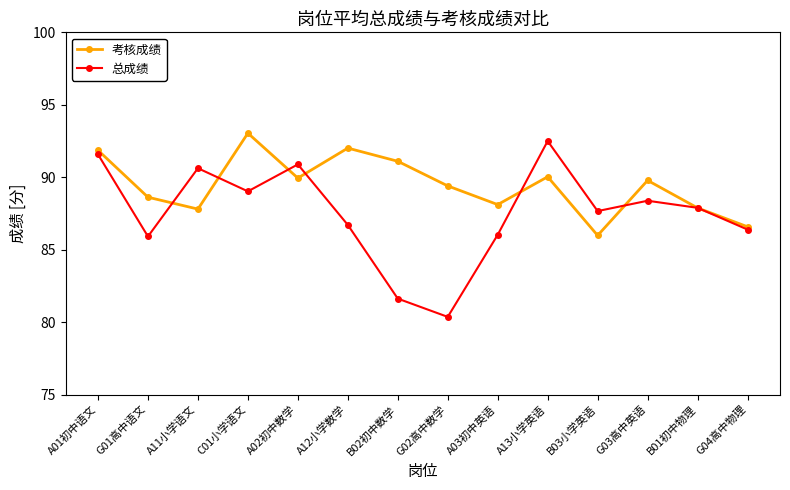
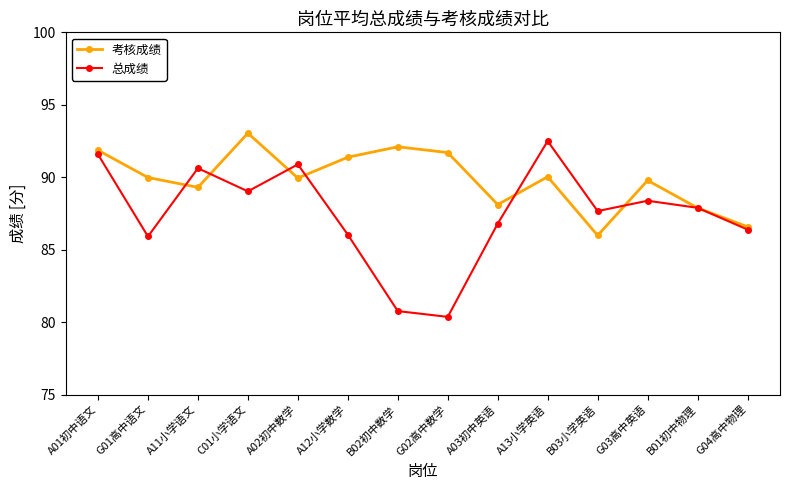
  {
    "考核成绩": {
      "A01初中语文": 91.9,
-     "G01高中语文": 88.6,
-     "A11小学语文": 87.8,
+     "G01高中语文": 90.0,
+     "A11小学语文": 89.3,
      "C01小学语文": 93.0,
      "A02初中数学": 89.9,
-     "A12小学数学": 92.0,
-     "B02初中数学": 91.1,
-     "G02高中数学": 89.4,
+     "A12小学数学": 91.4,
+     "B02初中数学": 92.1,
+     "G02高中数学": 91.7,
      "A03初中英语": 88.1,
      "A13小学英语": 90.0,
      "B03小学英语": 86.0,
      "G03高中英语": 89.8,
      "G04高中物理": 86.6
    },
    "总成绩": {
      "A01初中语文": 91.6,
      "G01高中语文": 85.9,
      "A11小学语文": 90.6,
      "C01小学语文": 89.0,
      "A02初中数学": 90.9,
-     "A12小学数学": 86.7,
-     "B02初中数学": 81.6,
+     "A12小学数学": 86.0,
+     "B02初中数学": 80.8,
      "G02高中数学": 80.4,
-     "A03初中英语": 86.0,
+     "A03初中英语": 86.8,
      "A13小学英语": 92.5,
      "B03小学英语": 87.7,
      "G03高中英语": 88.4,
      "G04高中物理": 86.4
    }
  }
